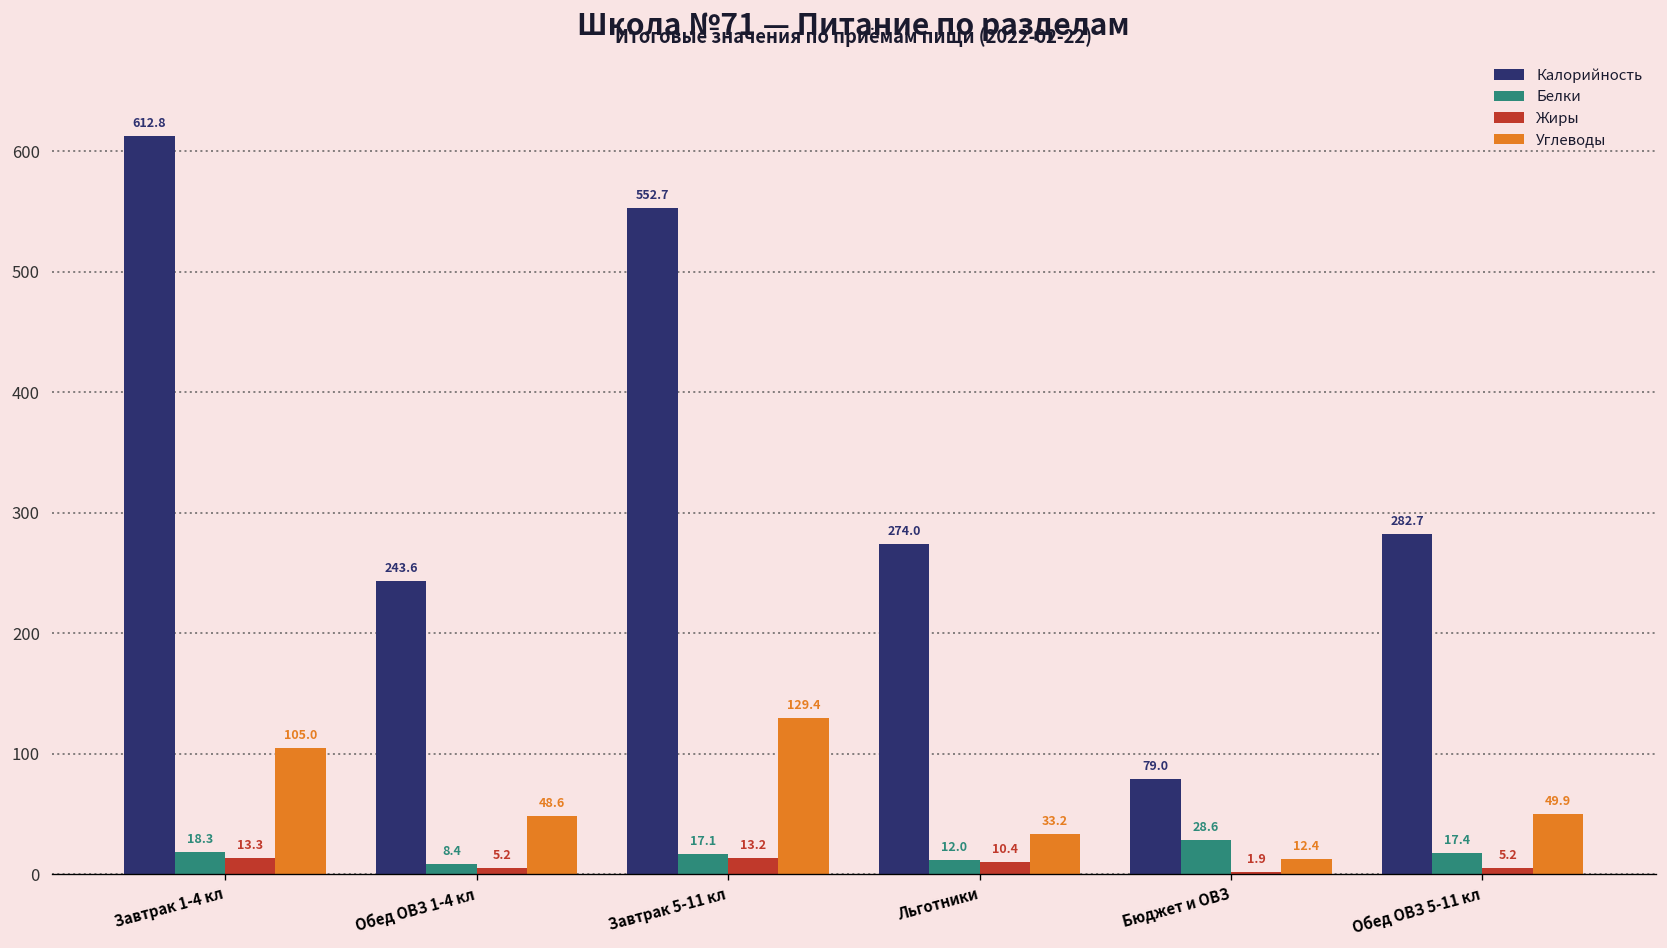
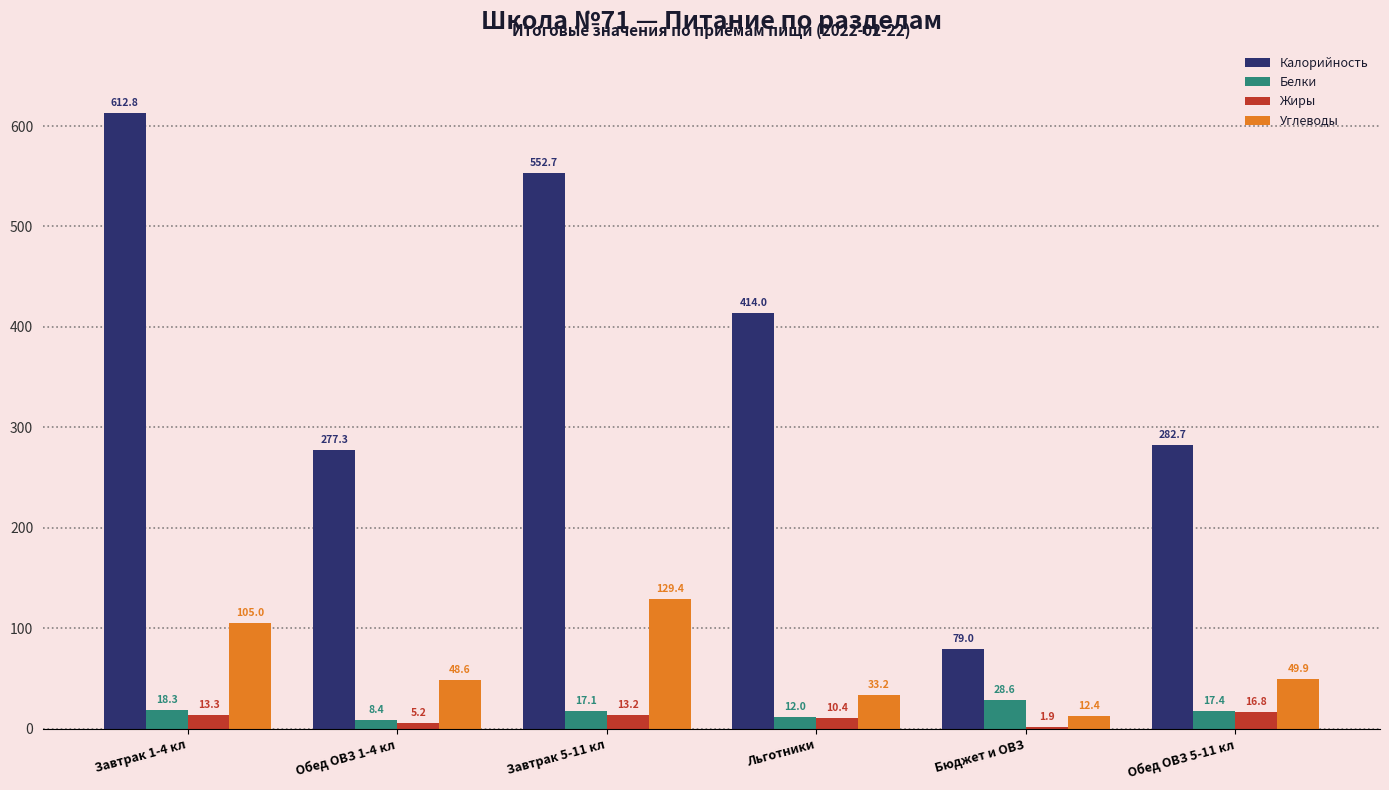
  {
    "Калорийность": {
      "Завтрак 1-4 кл": 612.8,
-     "Обед ОВЗ 1-4 кл": 243.6,
+     "Обед ОВЗ 1-4 кл": 277.3,
      "Завтрак 5-11 кл": 552.7,
-     "Льготники": 274.0,
+     "Льготники": 414.0,
      "Бюджет и ОВЗ": 79.0,
      "Обед ОВЗ 5-11 кл": 282.7
    },
    "Белки": {
      "Завтрак 1-4 кл": 18.3,
      "Обед ОВЗ 1-4 кл": 8.4,
      "Завтрак 5-11 кл": 17.1,
      "Льготники": 12.0,
      "Бюджет и ОВЗ": 28.6,
      "Обед ОВЗ 5-11 кл": 17.4
    },
    "Жиры": {
      "Завтрак 1-4 кл": 13.3,
      "Обед ОВЗ 1-4 кл": 5.2,
      "Завтрак 5-11 кл": 13.2,
      "Льготники": 10.4,
      "Бюджет и ОВЗ": 1.9,
-     "Обед ОВЗ 5-11 кл": 5.2
+     "Обед ОВЗ 5-11 кл": 16.8
    },
    "Углеводы": {
      "Завтрак 1-4 кл": 105.0,
      "Обед ОВЗ 1-4 кл": 48.6,
      "Завтрак 5-11 кл": 129.4,
      "Льготники": 33.2,
      "Бюджет и ОВЗ": 12.4,
      "Обед ОВЗ 5-11 кл": 49.9
    }
  }
